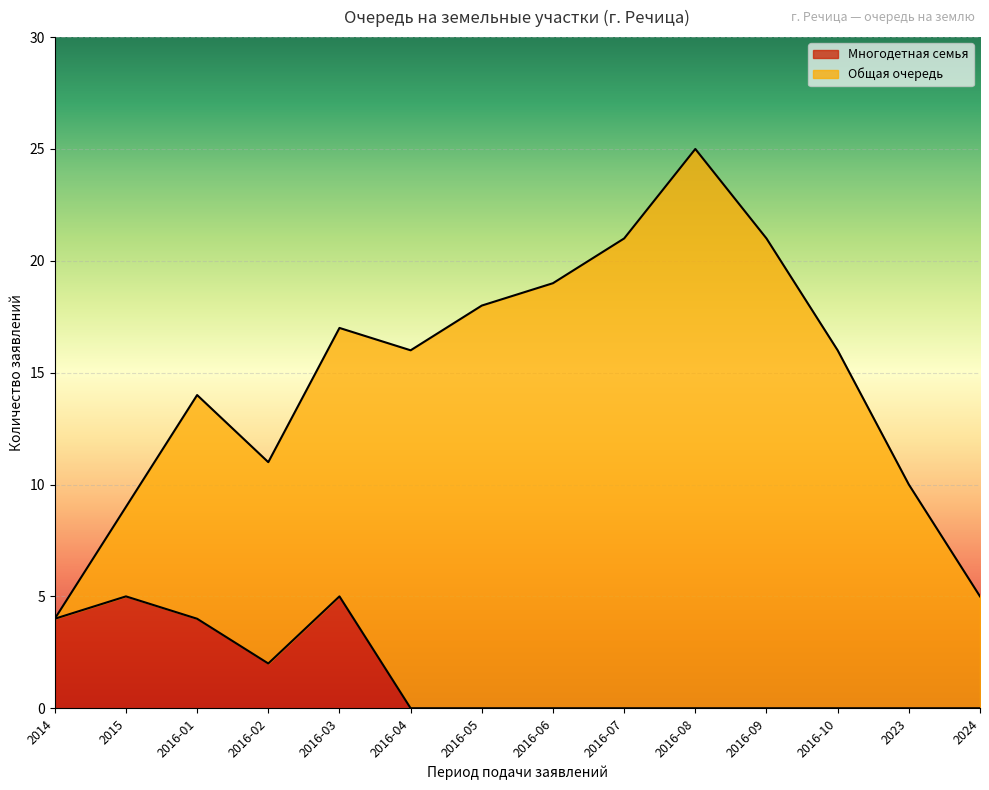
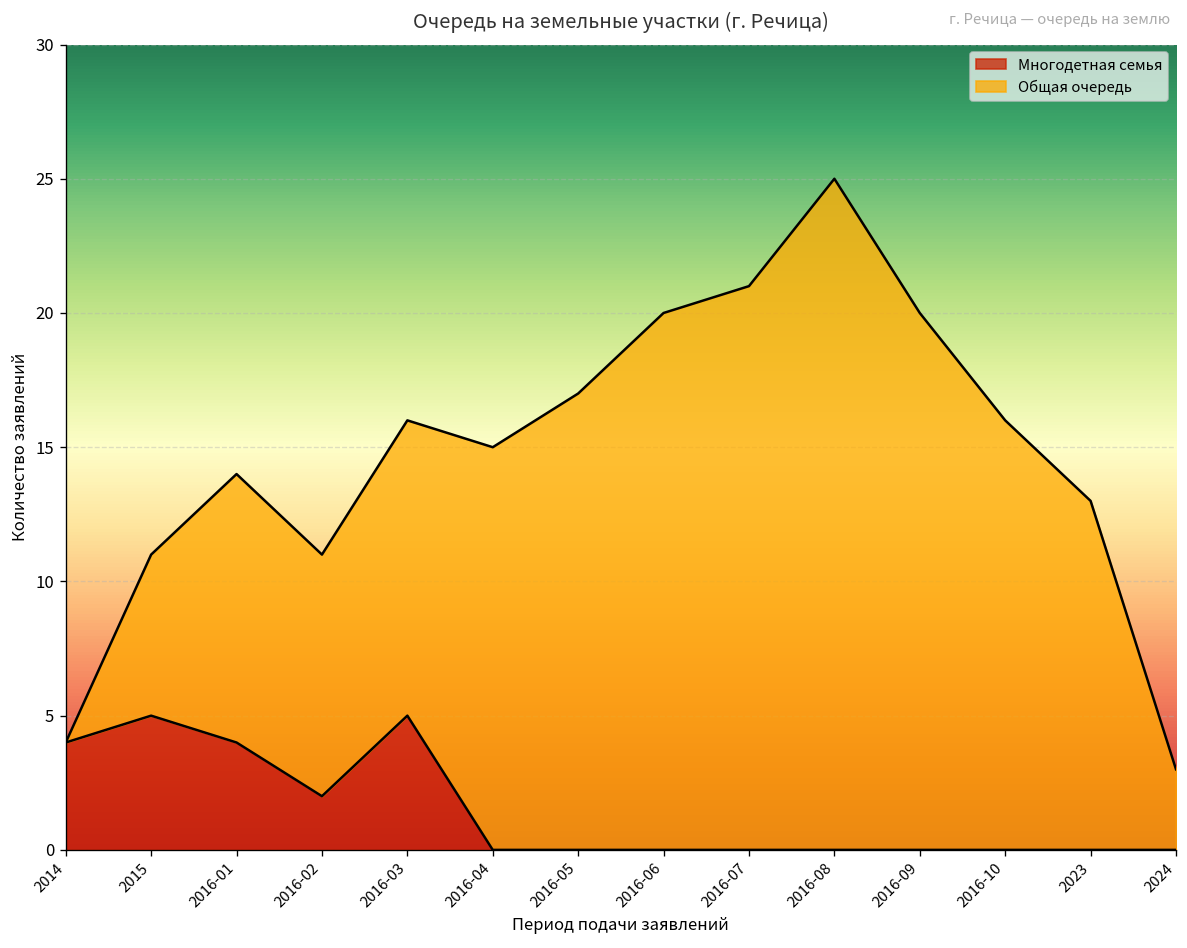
  {
    "Многодетная семья": {
      "2015": 5,
      "2016-01": 4,
      "2016-02": 2,
      "2016-03": 5,
      "2016-04": 0,
      "2016-05": 0,
      "2016-06": 0,
      "2016-07": 0,
      "2016-08": 0,
      "2016-09": 0,
      "2016-10": 0,
      "2023": 0,
      "2024": 0
    },
    "Общая очередь": {
-     "2015": 4,
+     "2015": 6,
      "2016-01": 10,
      "2016-02": 9,
-     "2016-03": 12,
-     "2016-04": 16,
-     "2016-05": 18,
-     "2016-06": 19,
+     "2016-03": 11,
+     "2016-04": 15,
+     "2016-05": 17,
+     "2016-06": 20,
      "2016-07": 21,
      "2016-08": 25,
-     "2016-09": 21,
+     "2016-09": 20,
      "2016-10": 16,
-     "2023": 10,
-     "2024": 5
+     "2023": 13,
+     "2024": 3
    }
  }
